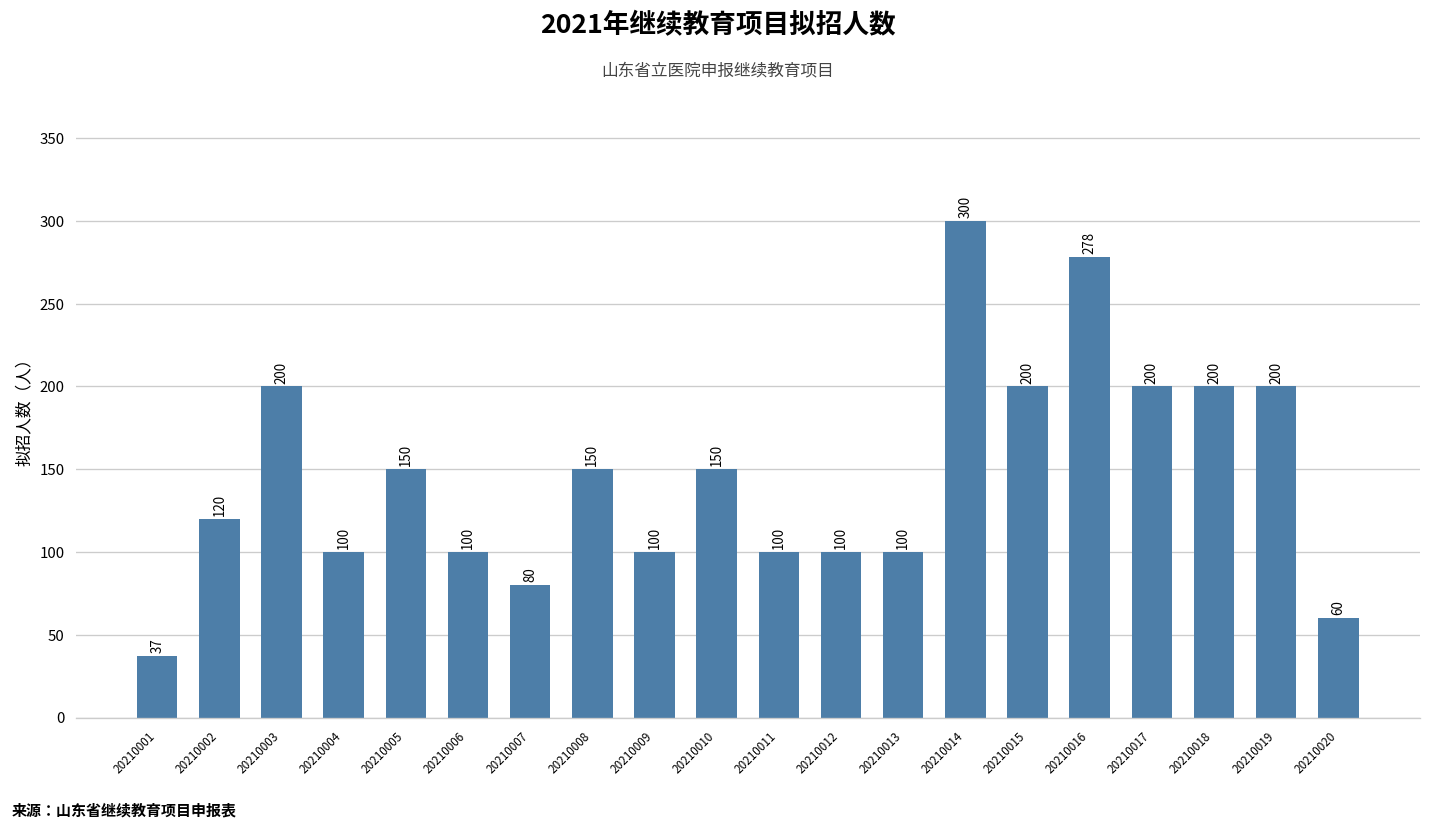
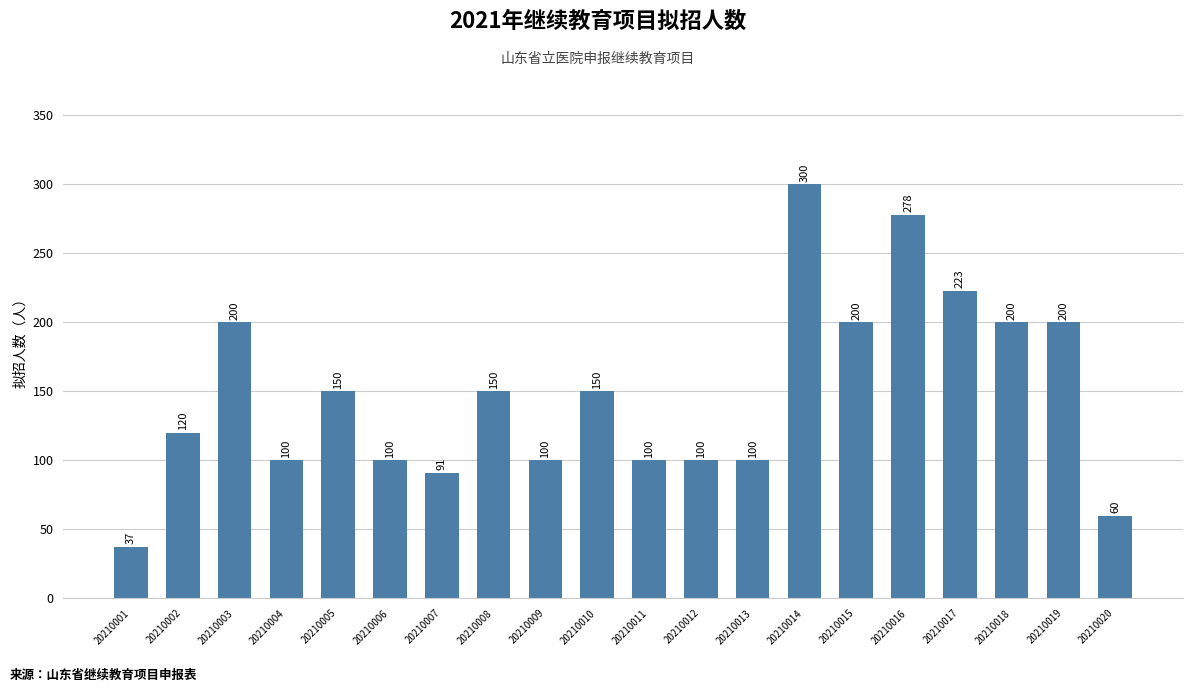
  {
    "20210001": 37,
    "20210002": 120,
    "20210003": 200,
    "20210004": 100,
    "20210005": 150,
    "20210006": 100,
-   "20210007": 80,
+   "20210007": 91,
    "20210008": 150,
    "20210009": 100,
    "20210010": 150,
    "20210011": 100,
    "20210012": 100,
    "20210013": 100,
    "20210014": 300,
    "20210015": 200,
    "20210016": 278,
-   "20210017": 200,
+   "20210017": 223,
    "20210018": 200,
    "20210019": 200,
    "20210020": 60
  }
